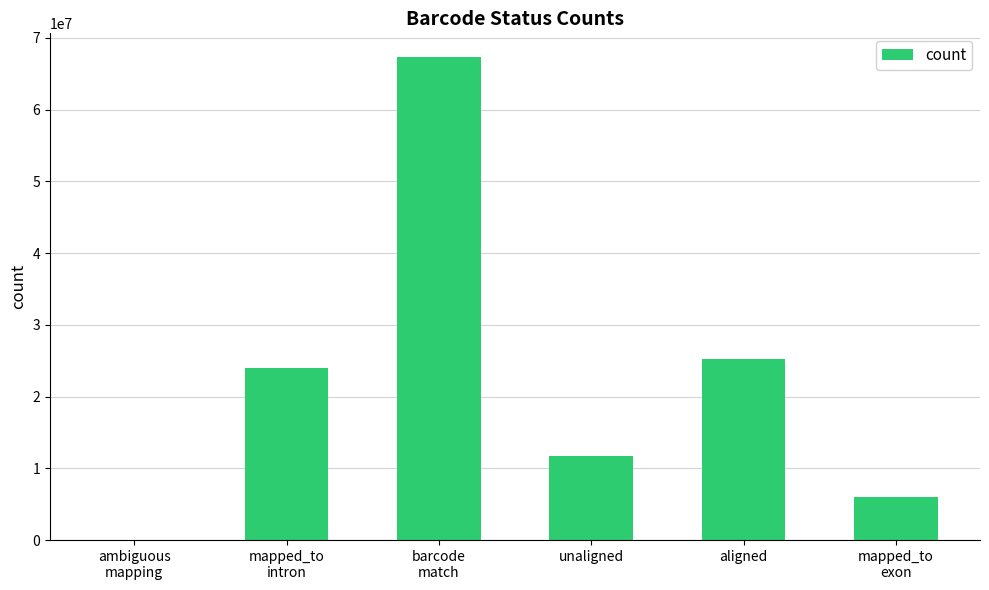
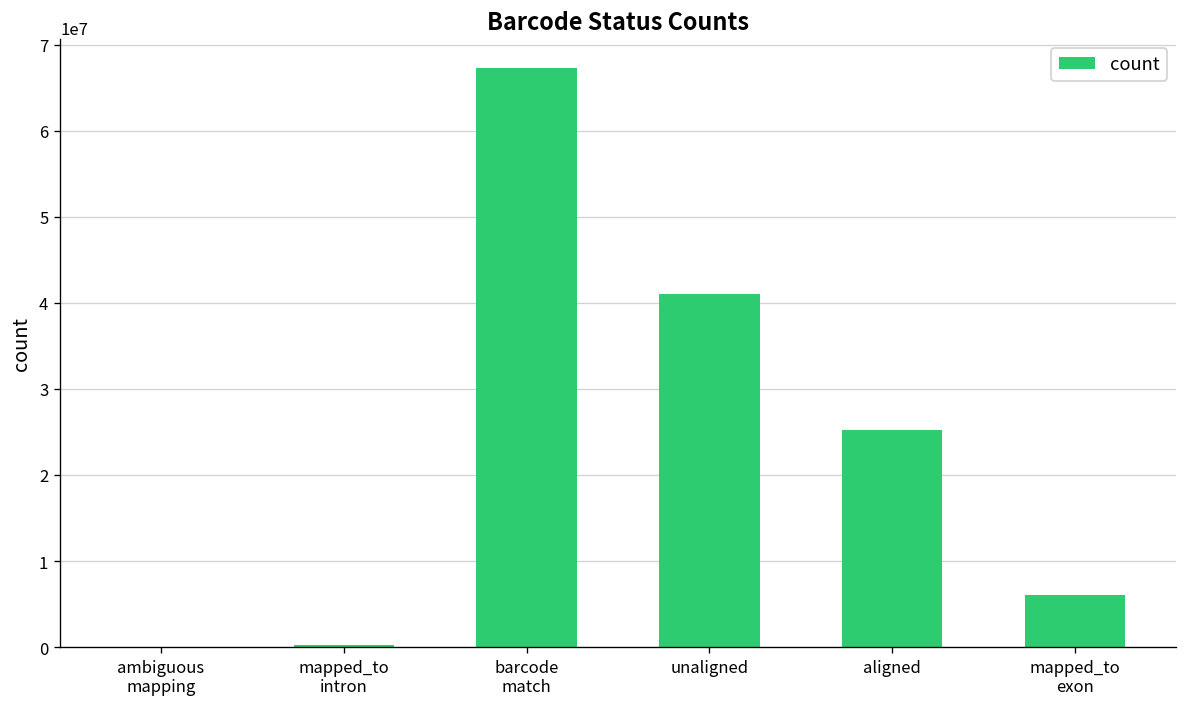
  {
-   "mapped_to intron": 24000000,
+   "mapped_to intron": 0,
    "barcode match": 67000000,
-   "unaligned": 12000000,
+   "unaligned": 41000000,
    "aligned": 25000000,
    "mapped_to exon": 6000000
  }
